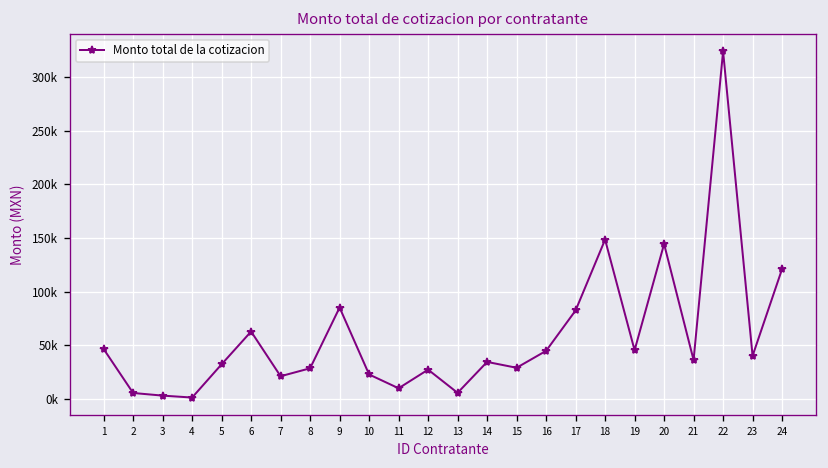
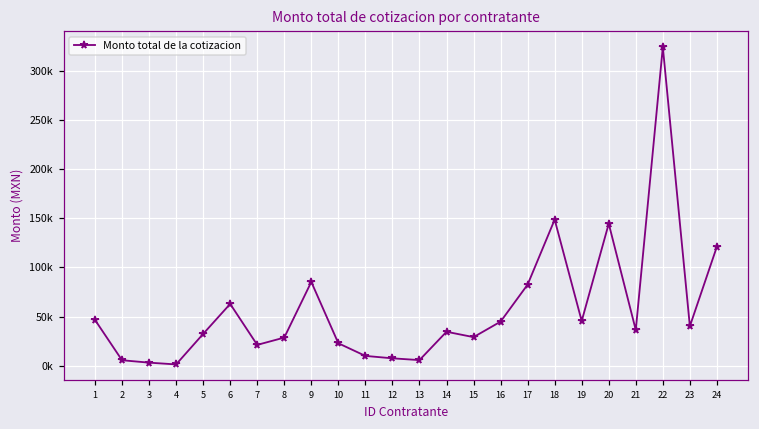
  {
    "1": 50000,
    "2": 10000,
    "3": 0,
    "4": 0,
    "5": 30000,
    "6": 60000,
    "7": 20000,
    "8": 30000,
    "9": 90000,
    "10": 20000,
    "11": 10000,
-   "12": 30000,
+   "12": 10000,
    "13": 10000,
    "14": 30000,
    "15": 30000,
    "16": 40000,
    "17": 80000,
    "18": 150000,
    "19": 50000,
    "20": 140000,
    "21": 40000,
    "22": 320000,
    "23": 40000,
    "24": 120000
  }
